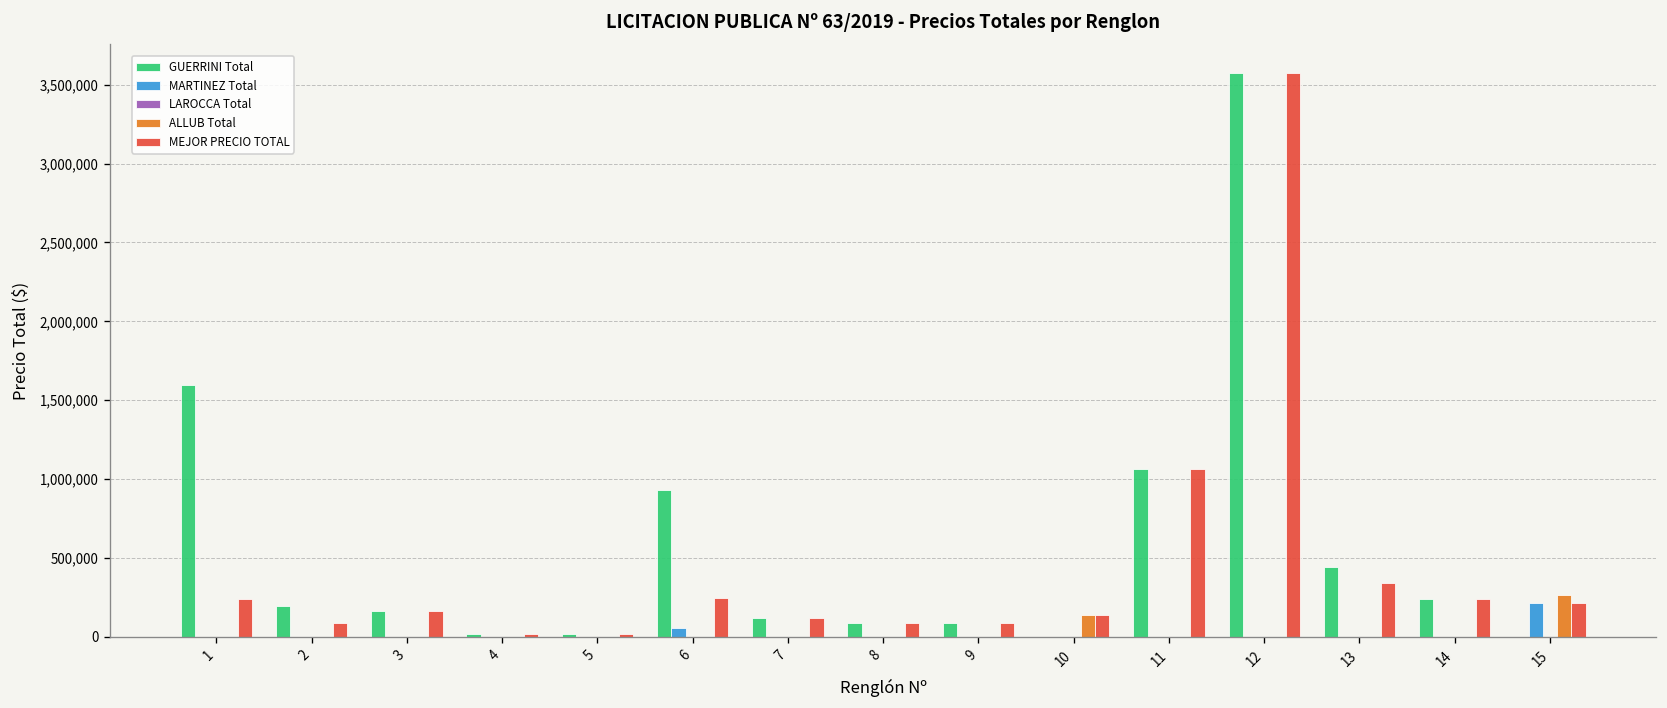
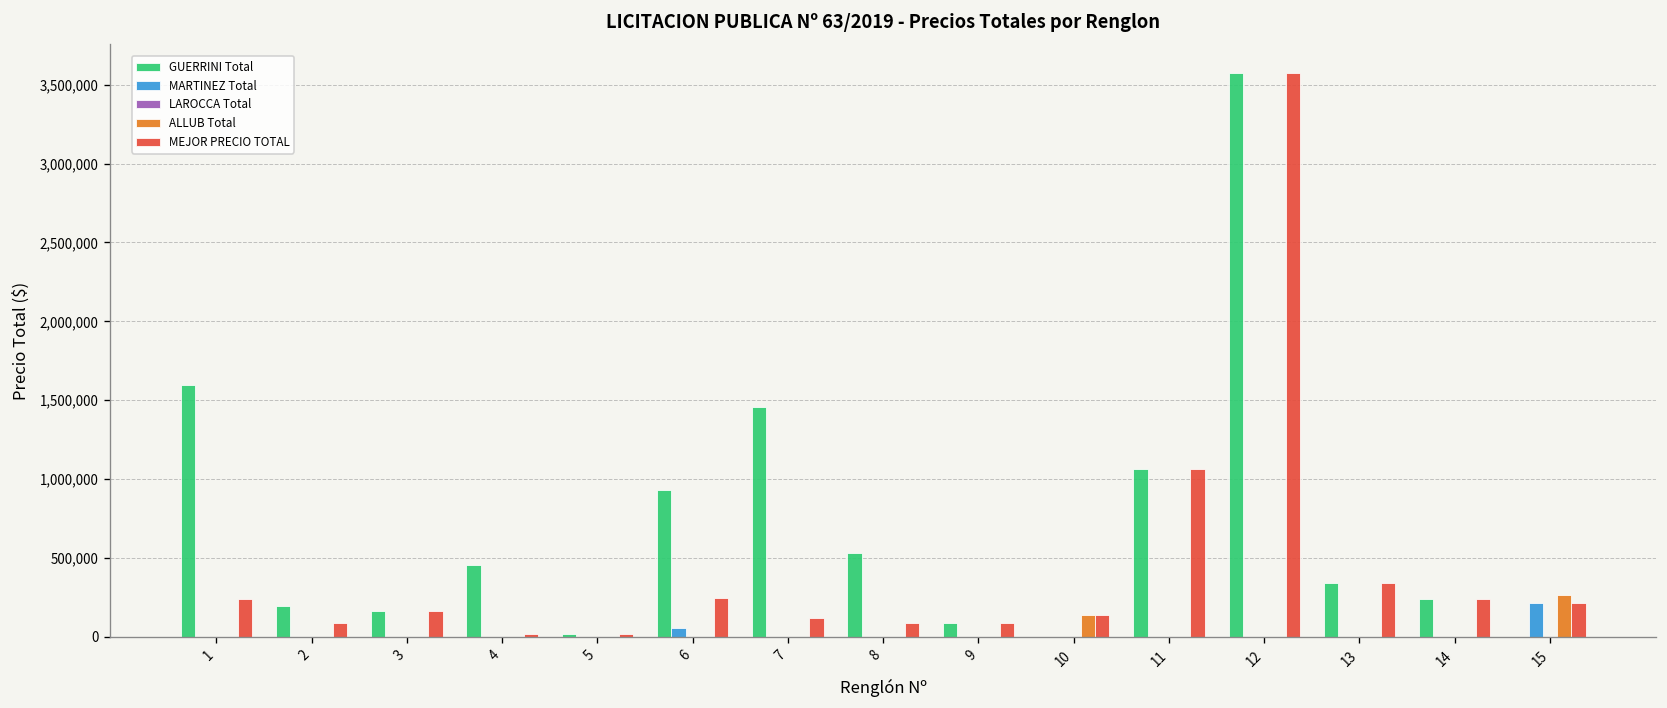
  {
    "GUERRINI Total": {
      "1": "1,600,000",
      "2": "200,000",
      "3": "160,000",
-     "4": "20,000",
+     "4": "450,000",
      "6": "930,000",
-     "7": "120,000",
-     "8": "80,000",
+     "7": "1,460,000",
+     "8": "530,000",
      "9": "90,000",
      "10": "0",
      "11": "1,060,000",
      "12": "3,580,000",
-     "13": "440,000",
+     "13": "340,000",
      "14": "240,000",
      "15": "0"
    },
    "MARTINEZ Total": {
      "1": "0",
      "2": "0",
      "3": "0",
      "4": "0",
      "5": "0",
      "6": "60,000",
      "7": "0",
      "8": "0",
      "9": "0",
      "10": "0",
      "11": "0",
      "12": "0",
      "13": "0",
      "14": "0",
      "15": "210,000"
    },
    "LAROCCA Total": {
      "1": "0",
      "2": "0",
      "3": "0",
      "4": "0",
      "5": "0",
      "6": "0",
      "7": "0",
      "8": "0",
      "9": "0",
      "10": "0",
      "11": "0",
      "12": "0",
      "13": "0",
      "14": "0",
      "15": "0"
    }
  }
